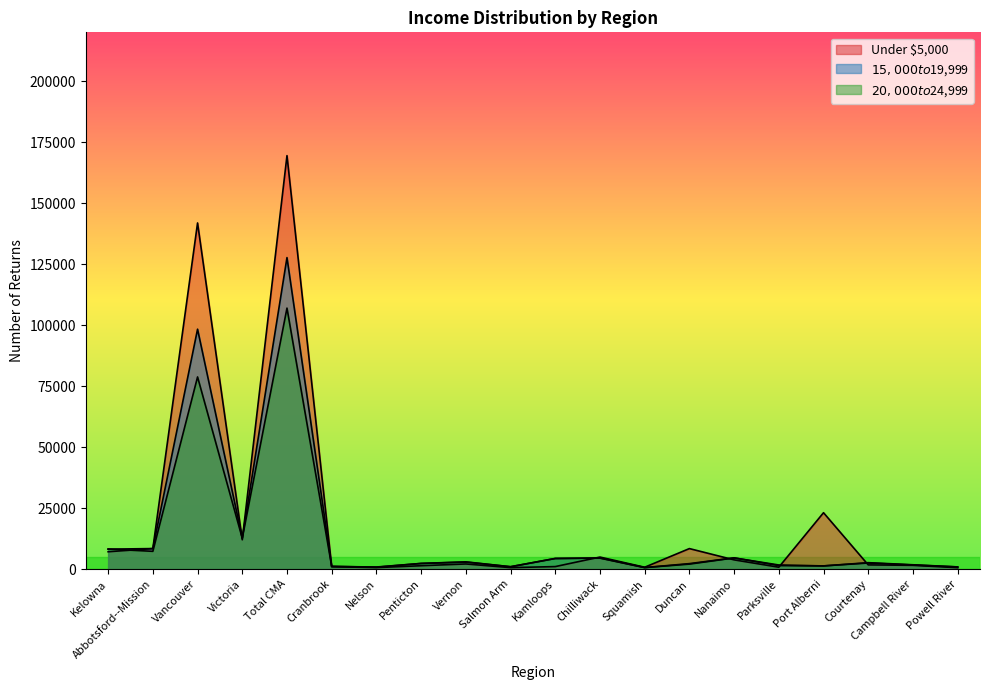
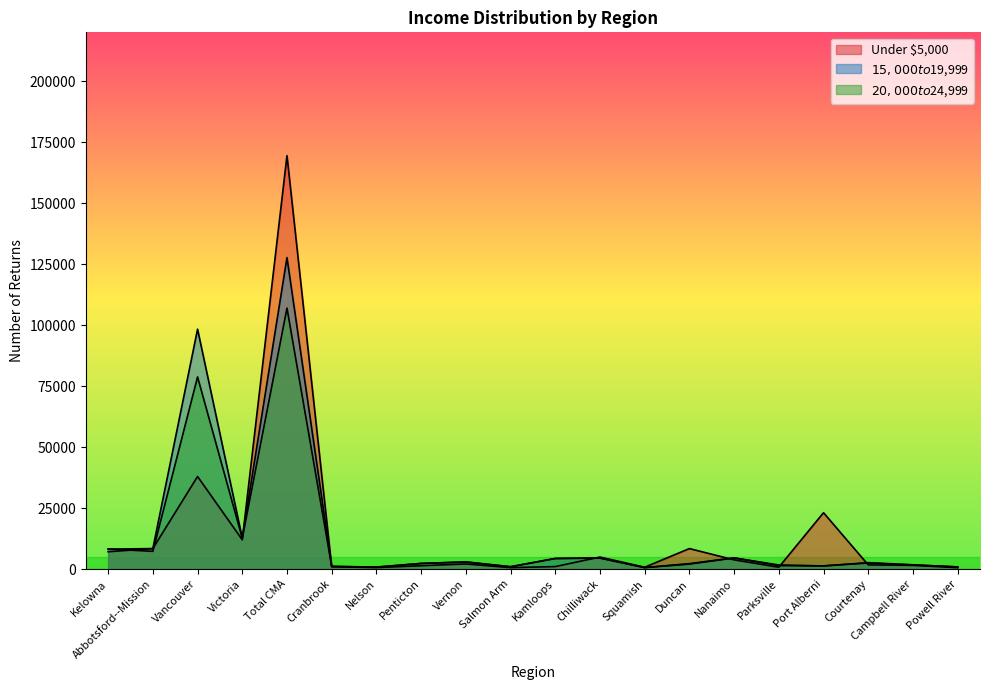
  {
    "Under $5,000": {
-     "Vancouver": 142000,
+     "Vancouver": 38000,
      "Total CMA": 169000,
      "Kamloops": 1000,
      "Duncan": 8000,
      "Port Alberni": 23000
    }
  }
